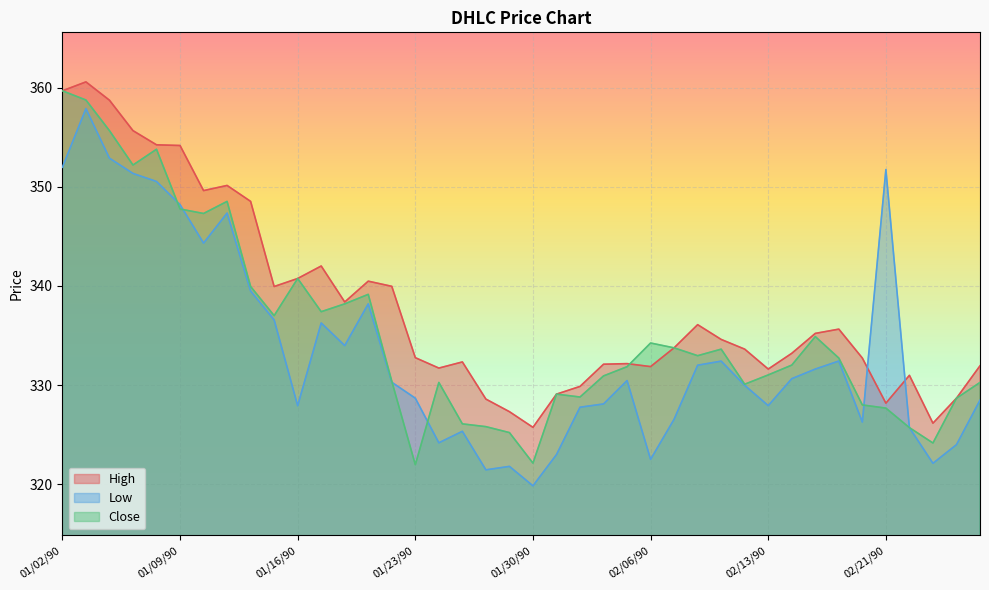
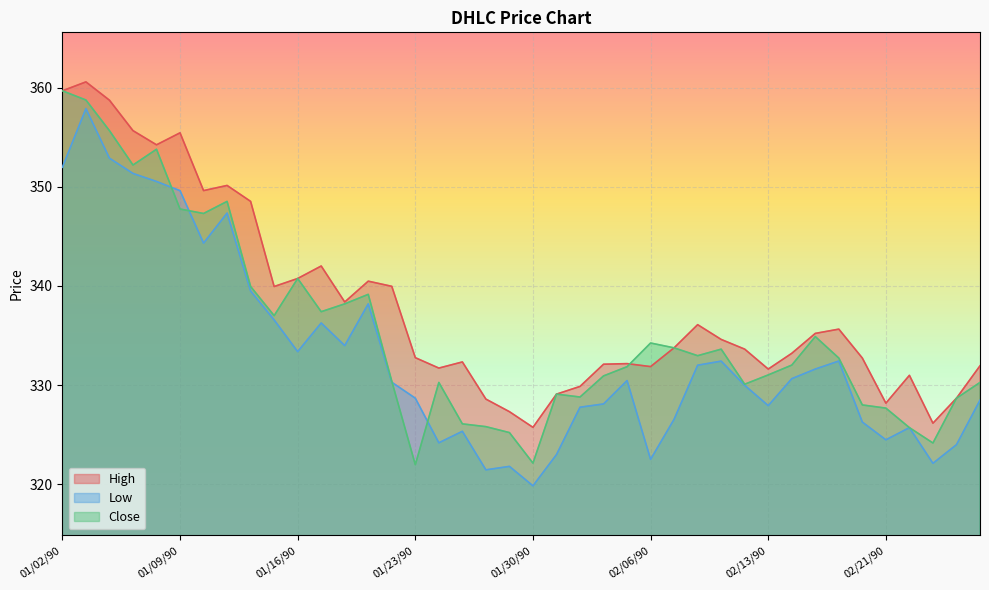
  {
    "High": {
-     "01/09/90": 354,
+     "01/09/90": 355,
      "01/23/90": 333,
      "01/30/90": 326,
      "02/06/90": 332,
      "02/13/90": 332,
      "02/21/90": 328
    },
    "Low": {
      "01/02/90": 352,
-     "01/09/90": 348,
-     "01/16/90": 328,
+     "01/09/90": 350,
+     "01/16/90": 333,
      "01/23/90": 329,
      "01/30/90": 320,
      "02/06/90": 323,
      "02/13/90": 328,
-     "02/21/90": 352
+     "02/21/90": 324
    },
    "Close": {
      "01/09/90": 348,
      "01/23/90": 322,
      "01/30/90": 322,
      "02/06/90": 334,
      "02/13/90": 331,
      "02/21/90": 328
    }
  }
